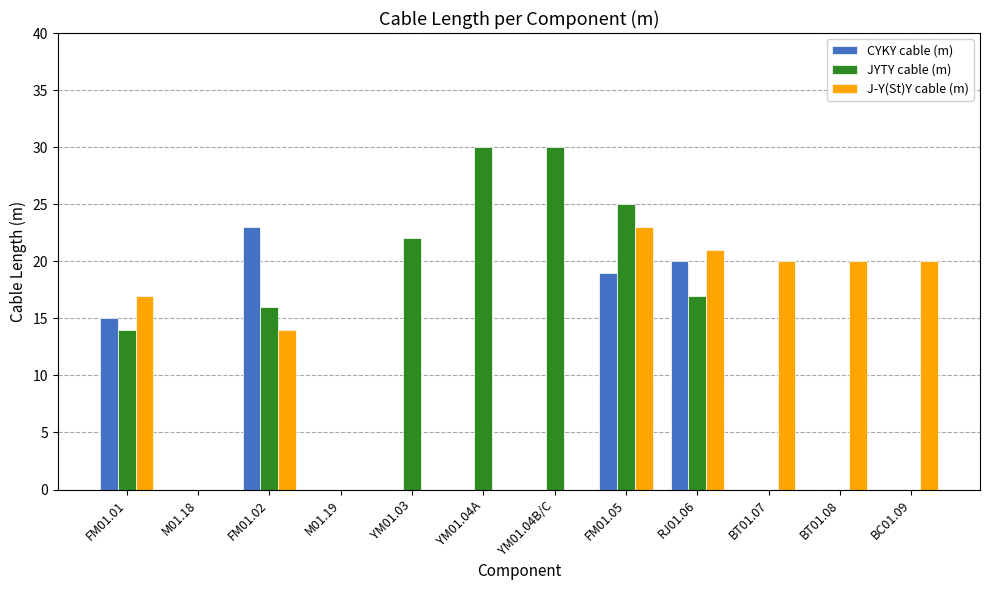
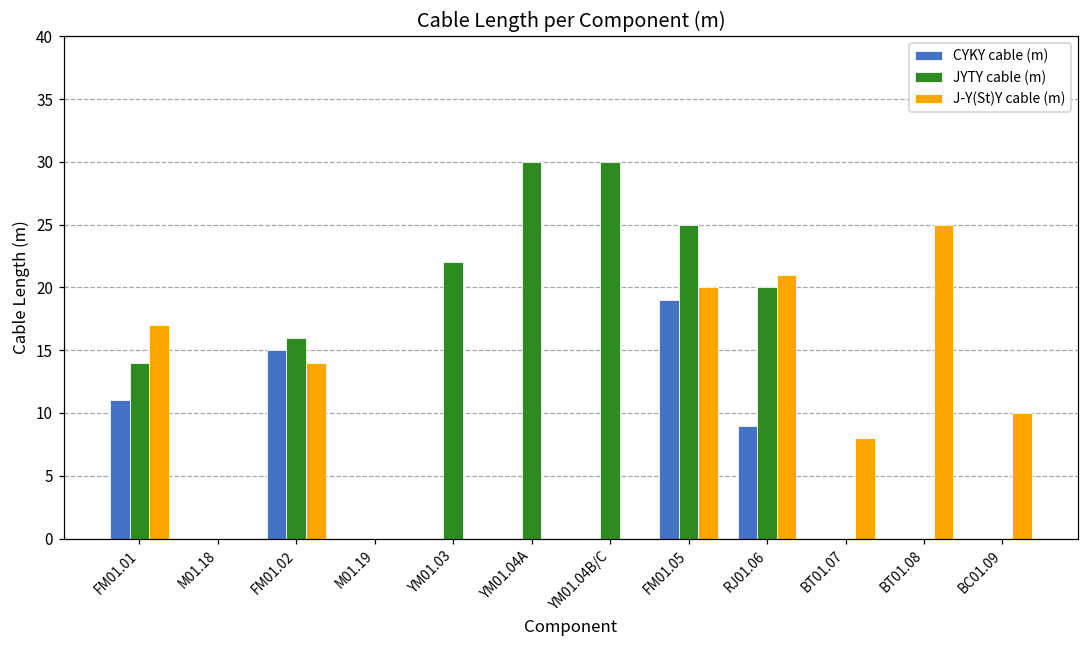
  {
    "CYKY cable (m)": {
-     "FM01.01": 15,
+     "FM01.01": 11,
      "M01.18": 0,
-     "FM01.02": 23,
+     "FM01.02": 15,
      "M01.19": 0,
      "YM01.03": 0,
      "YM01.04A": 0,
      "YM01.04B/C": 0,
      "FM01.05": 19,
-     "RJ01.06": 20,
+     "RJ01.06": 9,
      "BT01.07": 0,
      "BT01.08": 0,
      "BC01.09": 0
    },
    "JYTY cable (m)": {
      "FM01.01": 14,
      "M01.18": 0,
      "FM01.02": 16,
      "M01.19": 0,
      "YM01.03": 22,
      "YM01.04A": 30,
      "YM01.04B/C": 30,
      "FM01.05": 25,
-     "RJ01.06": 17,
+     "RJ01.06": 20,
      "BT01.07": 0,
      "BT01.08": 0,
      "BC01.09": 0
    },
    "J-Y(St)Y cable (m)": {
      "FM01.01": 17,
      "M01.18": 0,
      "FM01.02": 14,
      "M01.19": 0,
      "YM01.03": 0,
      "YM01.04A": 0,
      "YM01.04B/C": 0,
-     "FM01.05": 23,
+     "FM01.05": 20,
      "RJ01.06": 21,
-     "BT01.07": 20,
-     "BT01.08": 20,
-     "BC01.09": 20
+     "BT01.07": 8,
+     "BT01.08": 25,
+     "BC01.09": 10
    }
  }
